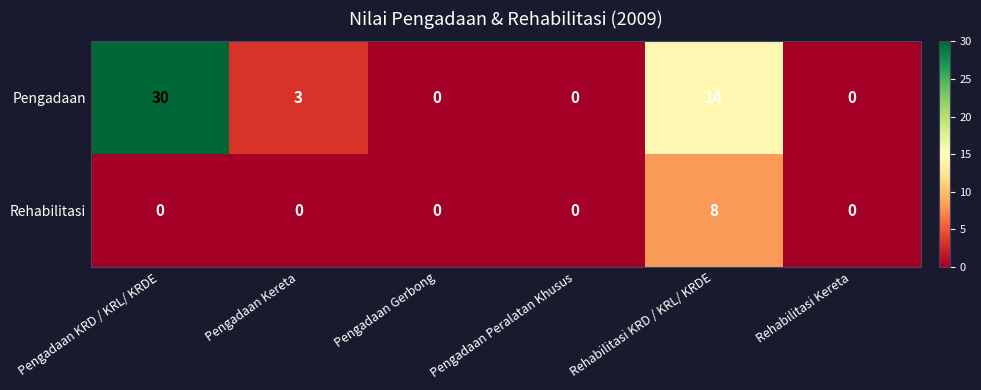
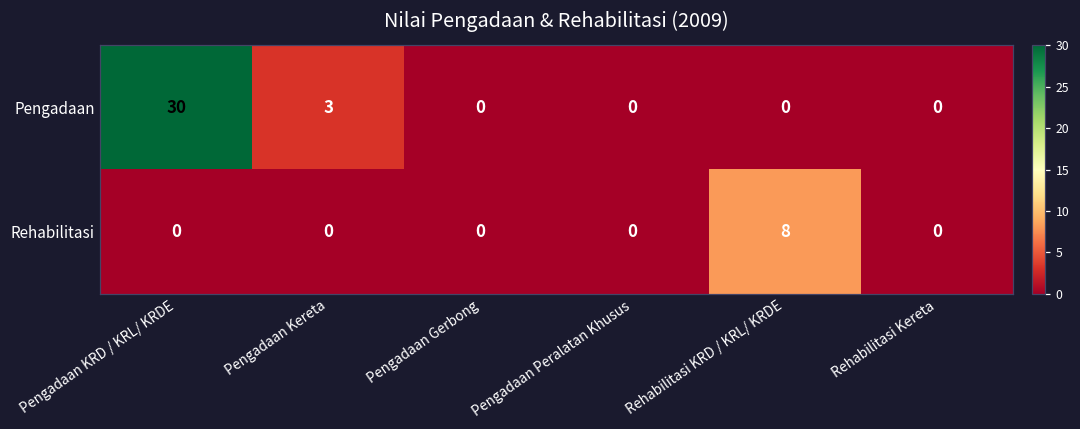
  {
    "Pengadaan": {
      "Pengadaan KRD / KRL/ KRDE": 30,
      "Pengadaan Kereta": 3,
      "Pengadaan Gerbong": 0,
      "Pengadaan Peralatan Khusus": 0,
-     "Rehabilitasi KRD / KRL/ KRDE": 14,
+     "Rehabilitasi KRD / KRL/ KRDE": 0,
      "Rehabilitasi Kereta": 0
    },
    "Rehabilitasi": {
      "Pengadaan KRD / KRL/ KRDE": 0,
      "Pengadaan Kereta": 0,
      "Pengadaan Gerbong": 0,
      "Pengadaan Peralatan Khusus": 0,
      "Rehabilitasi KRD / KRL/ KRDE": 8,
      "Rehabilitasi Kereta": 0
    }
  }
